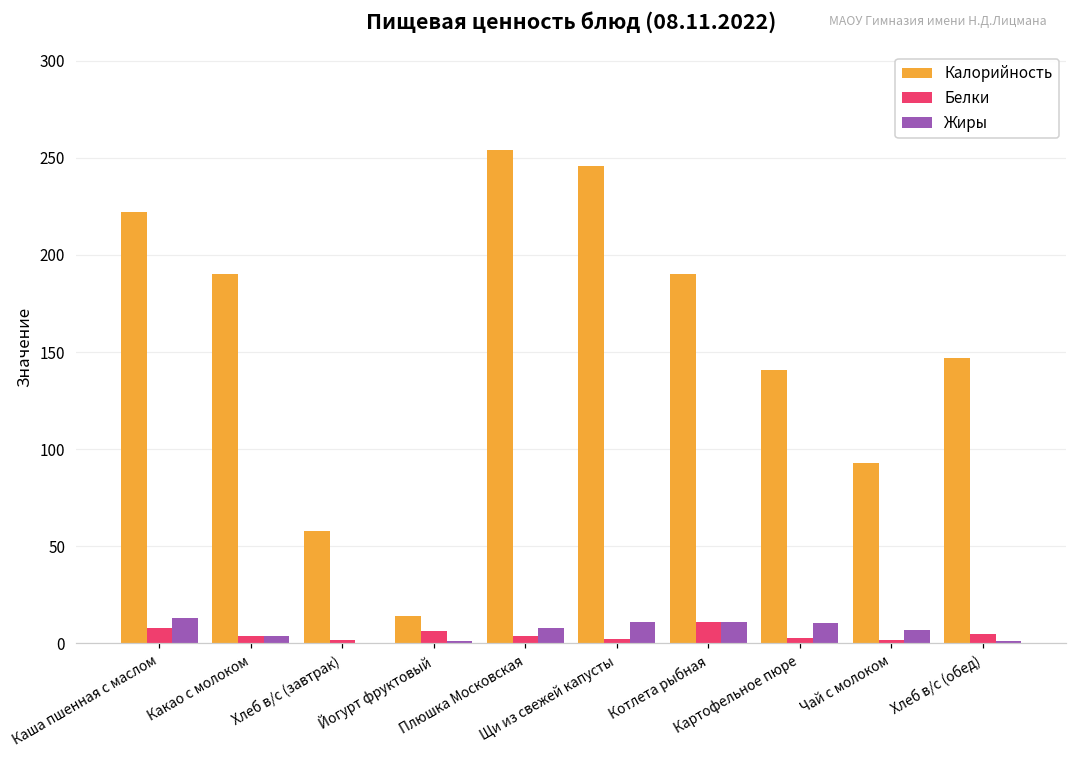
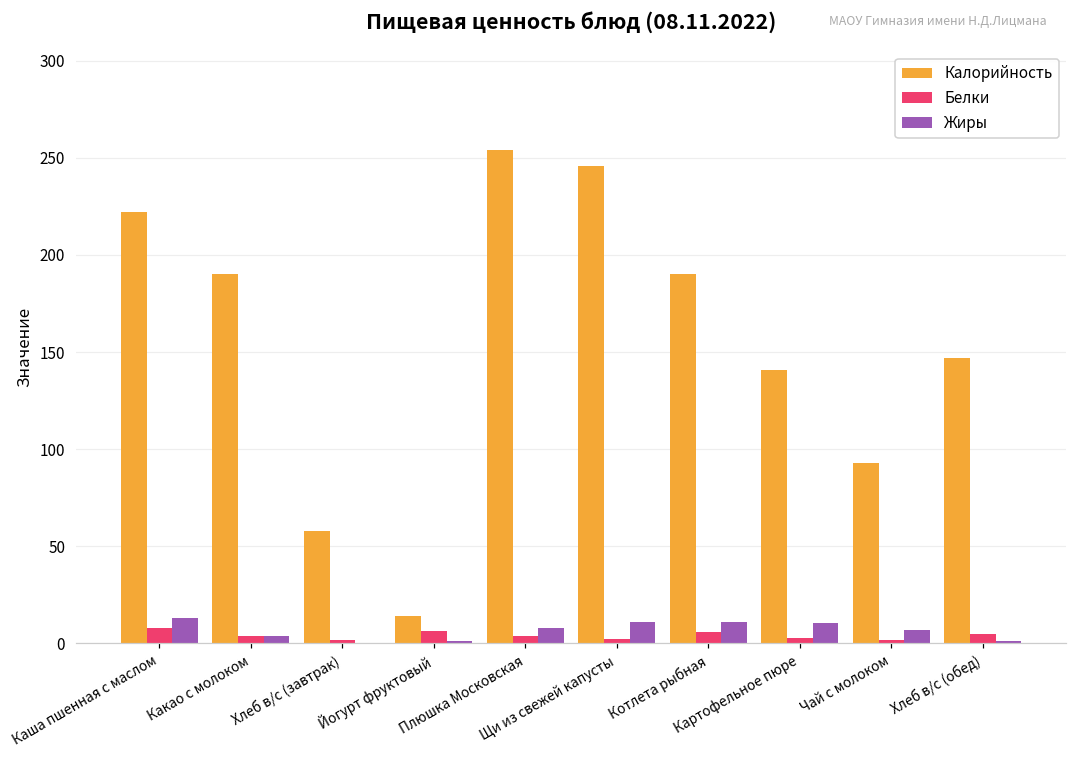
  {
    "Калорийность": {
      "Каша пшенная с маслом": 222,
      "Какао с молоком": 190,
      "Хлеб в/с (завтрак)": 58,
      "Йогурт фруктовый": 14,
      "Плюшка Московская": 254,
      "Щи из свежей капусты": 246,
      "Котлета рыбная": 190,
      "Картофельное пюре": 141,
      "Чай с молоком": 93,
      "Хлеб в/с (обед)": 147
    },
    "Белки": {
      "Каша пшенная с маслом": 8,
      "Какао с молоком": 4,
      "Хлеб в/с (завтрак)": 2,
      "Йогурт фруктовый": 7,
      "Плюшка Московская": 4,
      "Щи из свежей капусты": 2,
-     "Котлета рыбная": 11,
+     "Котлета рыбная": 6,
      "Картофельное пюре": 3,
      "Чай с молоком": 2,
      "Хлеб в/с (обед)": 5
    },
    "Жиры": {
      "Каша пшенная с маслом": 13,
      "Какао с молоком": 4,
      "Хлеб в/с (завтрак)": 0,
      "Плюшка Московская": 8,
      "Щи из свежей капусты": 11,
      "Котлета рыбная": 11,
      "Картофельное пюре": 11,
      "Чай с молоком": 7
    }
  }
